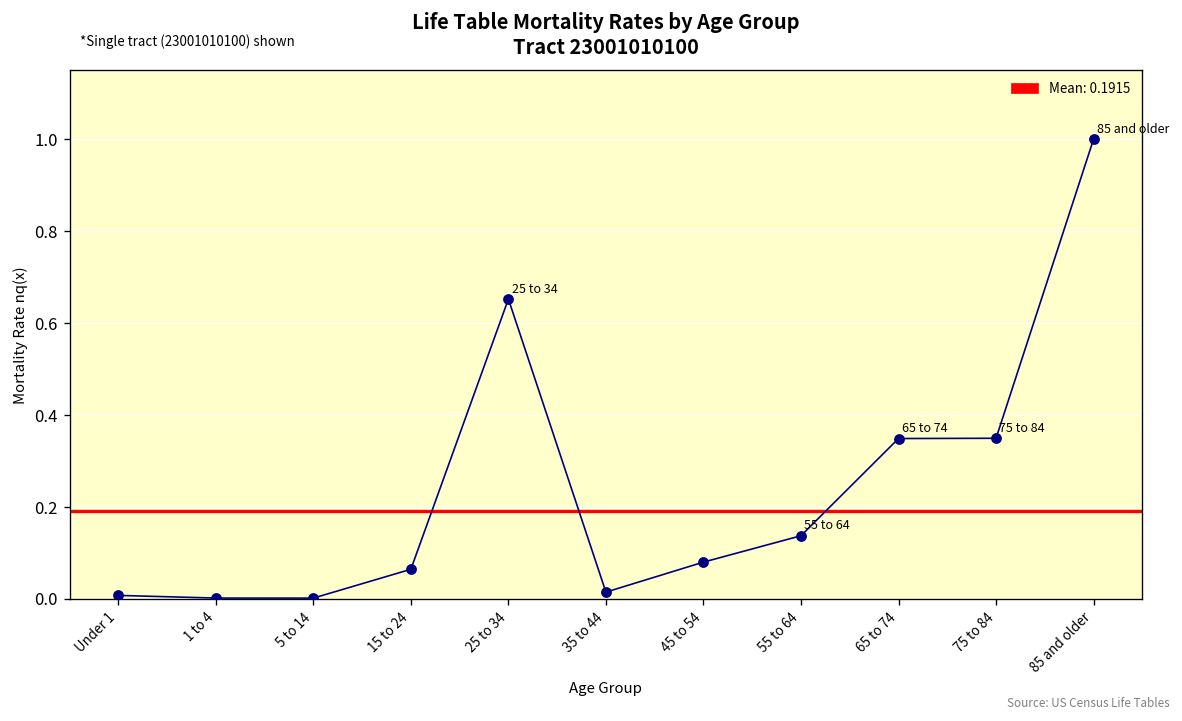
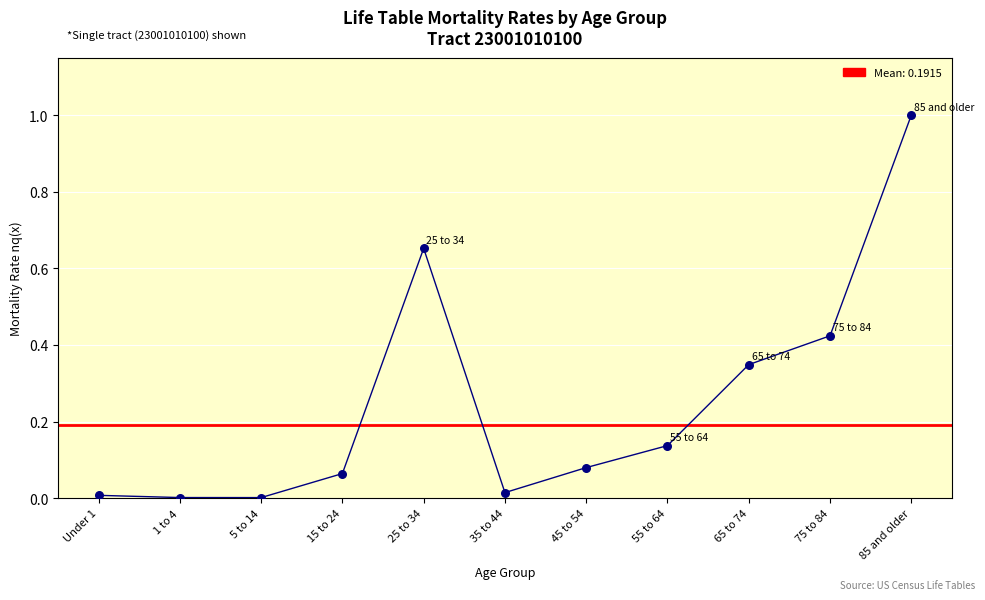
  {
    "Under 1": 0.01,
    "1 to 4": 0.00,
    "5 to 14": 0.00,
    "15 to 24": 0.06,
    "35 to 44": 0.01,
    "45 to 54": 0.08,
-   "75 to 84": 0.35
+   "75 to 84": 0.42
  }
